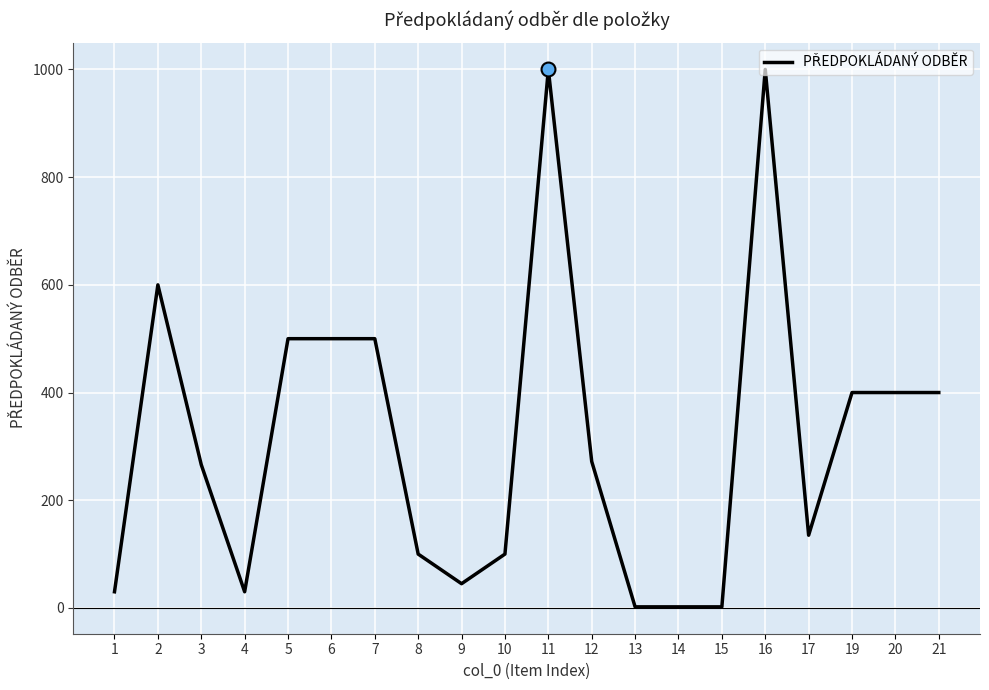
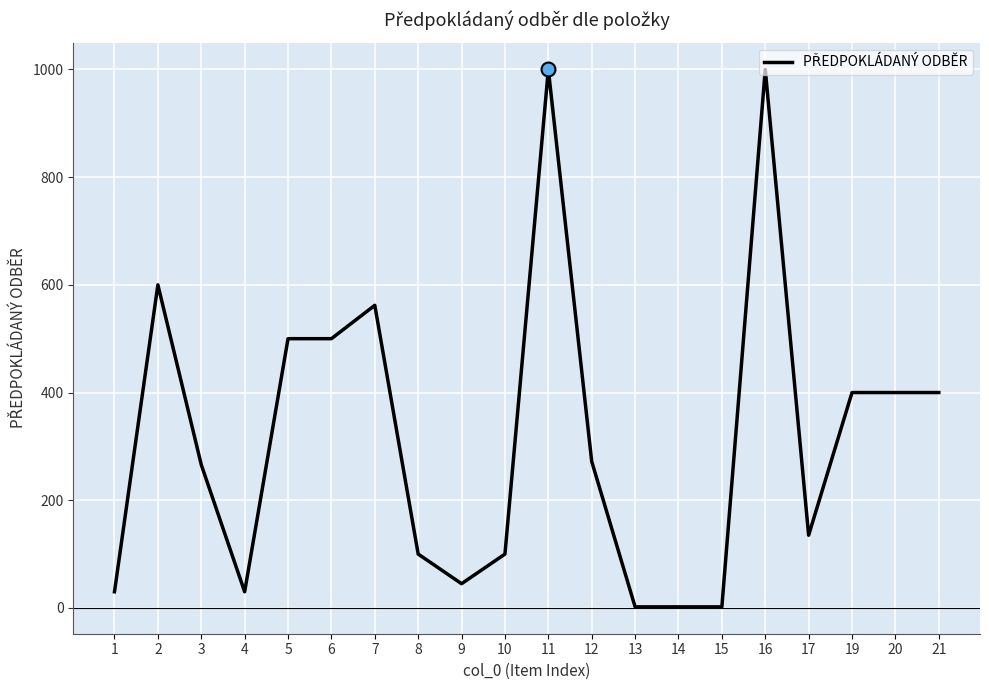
  {
    "PŘEDPOKLÁDANÝ ODBĚR": {
      "1": 30,
      "2": 600,
      "3": 270,
      "4": 30,
      "5": 500,
      "6": 500,
-     "7": 500,
+     "7": 560,
      "8": 100,
      "9": 50,
      "10": 100,
      "12": 270,
      "13": 0,
      "14": 0,
      "15": 0,
      "17": 140,
      "19": 400,
      "20": 400,
      "21": 400
    }
  }
